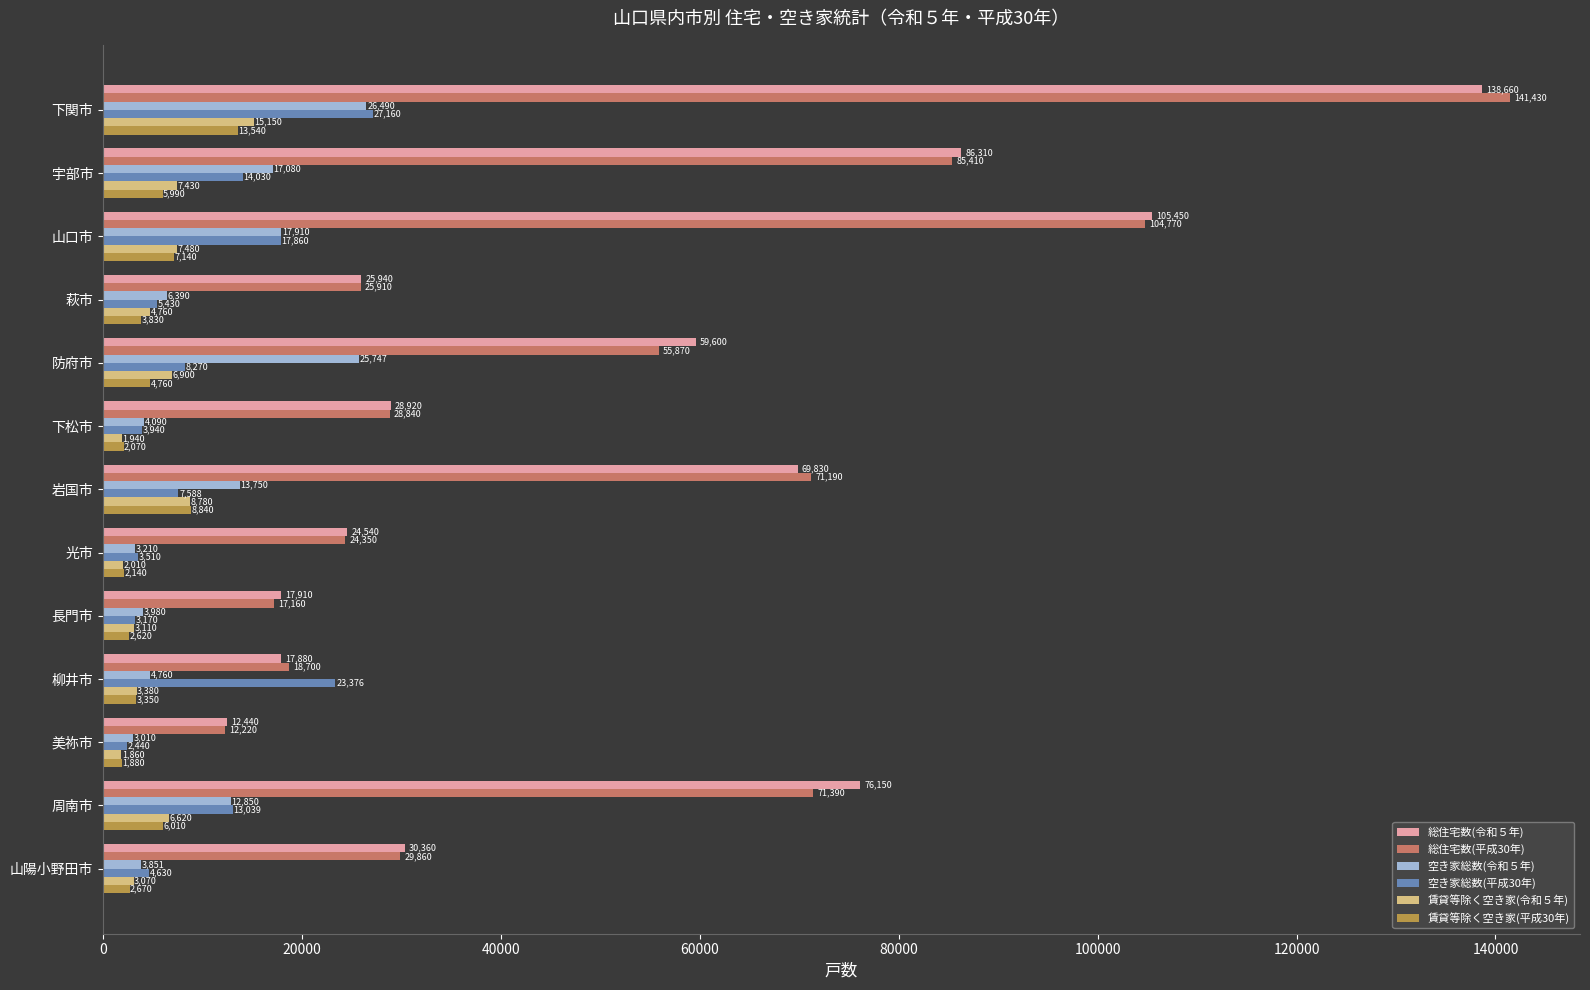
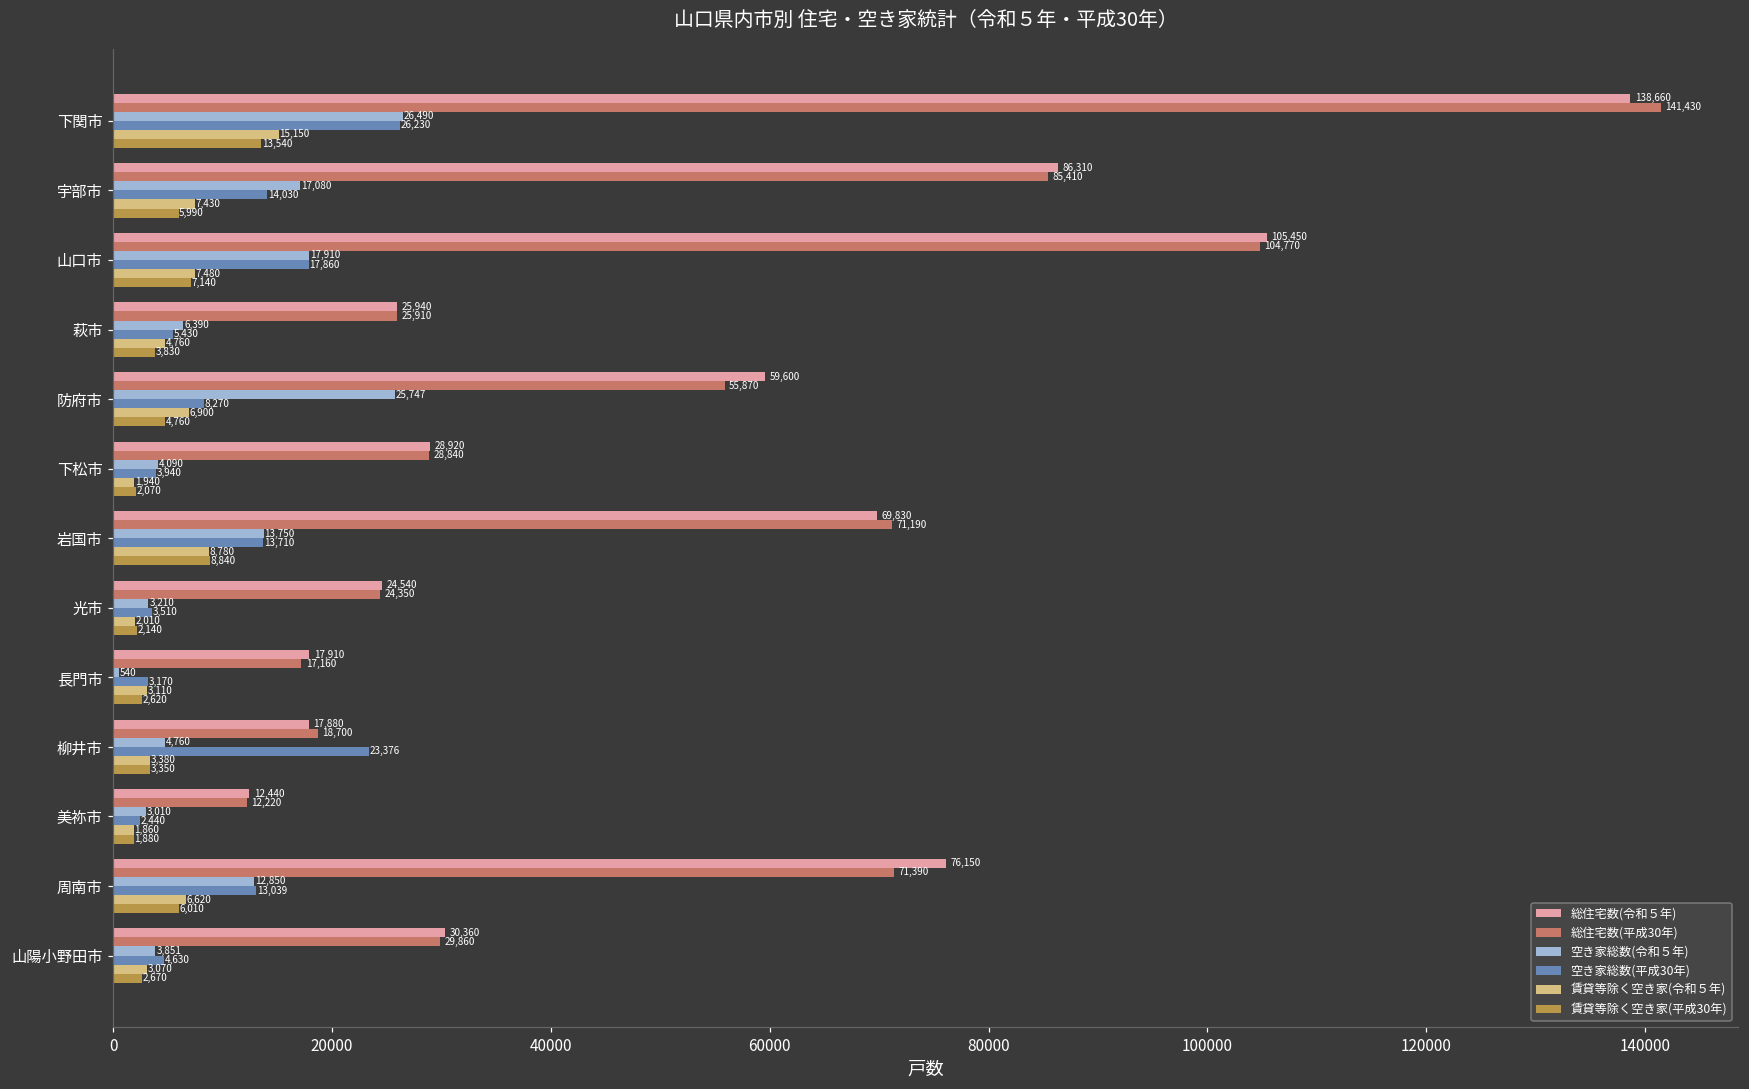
  {
    "空き家総数(令和５年)": {
      "下関市": "26,490",
      "宇部市": "17,080",
      "山口市": "17,910",
      "萩市": "6,390",
      "防府市": "25,747",
      "下松市": "4,090",
      "岩国市": "13,750",
      "光市": "3,210",
-     "長門市": "3,980",
+     "長門市": "540",
      "柳井市": "4,760",
      "美祢市": "3,010",
      "周南市": "12,850",
      "山陽小野田市": "3,851"
    },
    "空き家総数(平成30年)": {
-     "下関市": "27,160",
+     "下関市": "26,230",
      "宇部市": "14,030",
      "山口市": "17,860",
      "萩市": "5,430",
      "防府市": "8,270",
      "下松市": "3,940",
-     "岩国市": "7,588",
+     "岩国市": "13,710",
      "光市": "3,510",
      "長門市": "3,170",
      "柳井市": "23,376",
      "美祢市": "2,440",
      "周南市": "13,039",
      "山陽小野田市": "4,630"
    }
  }
